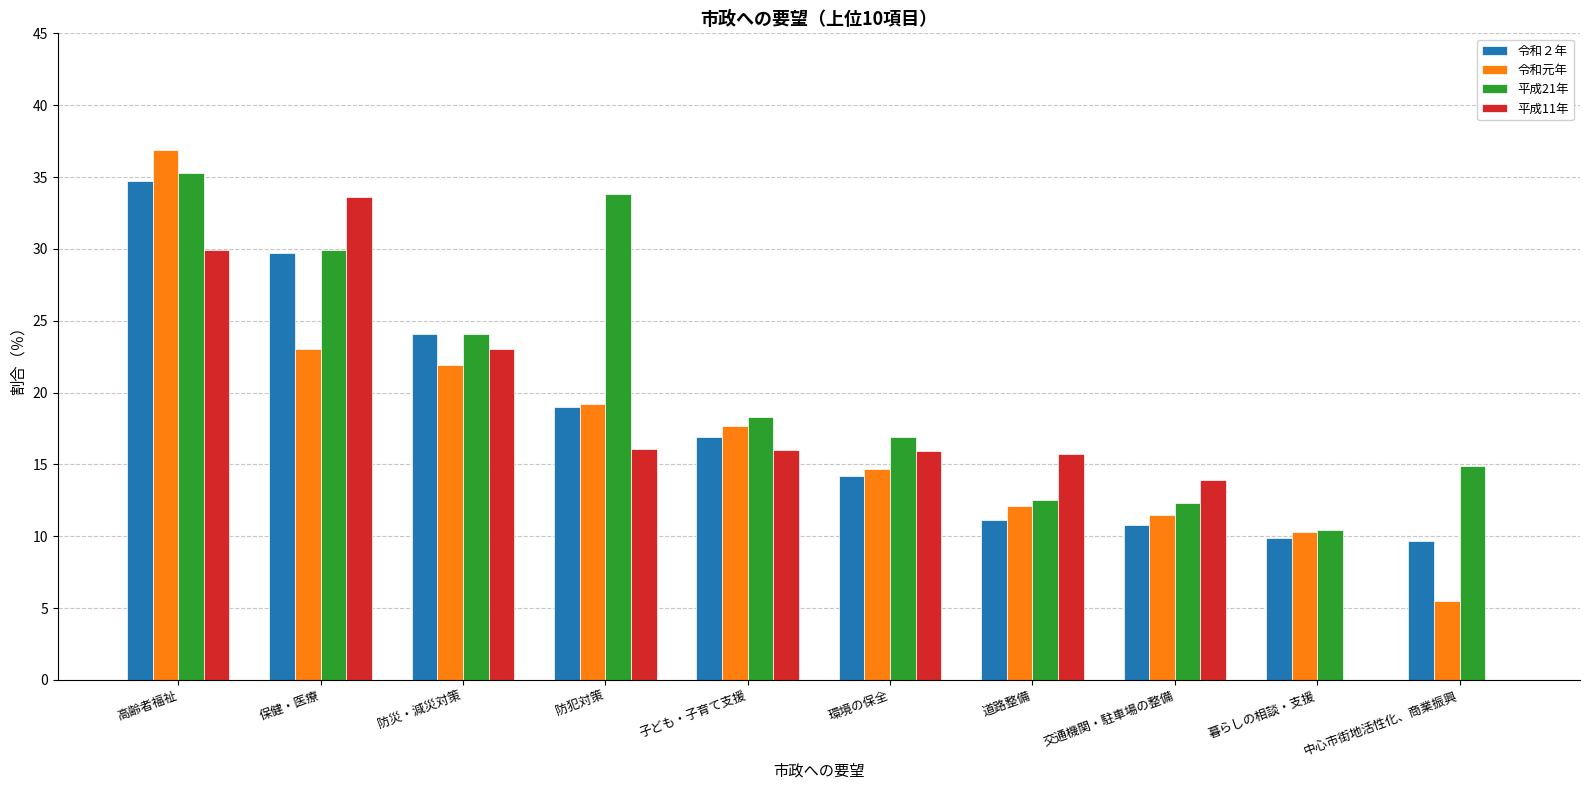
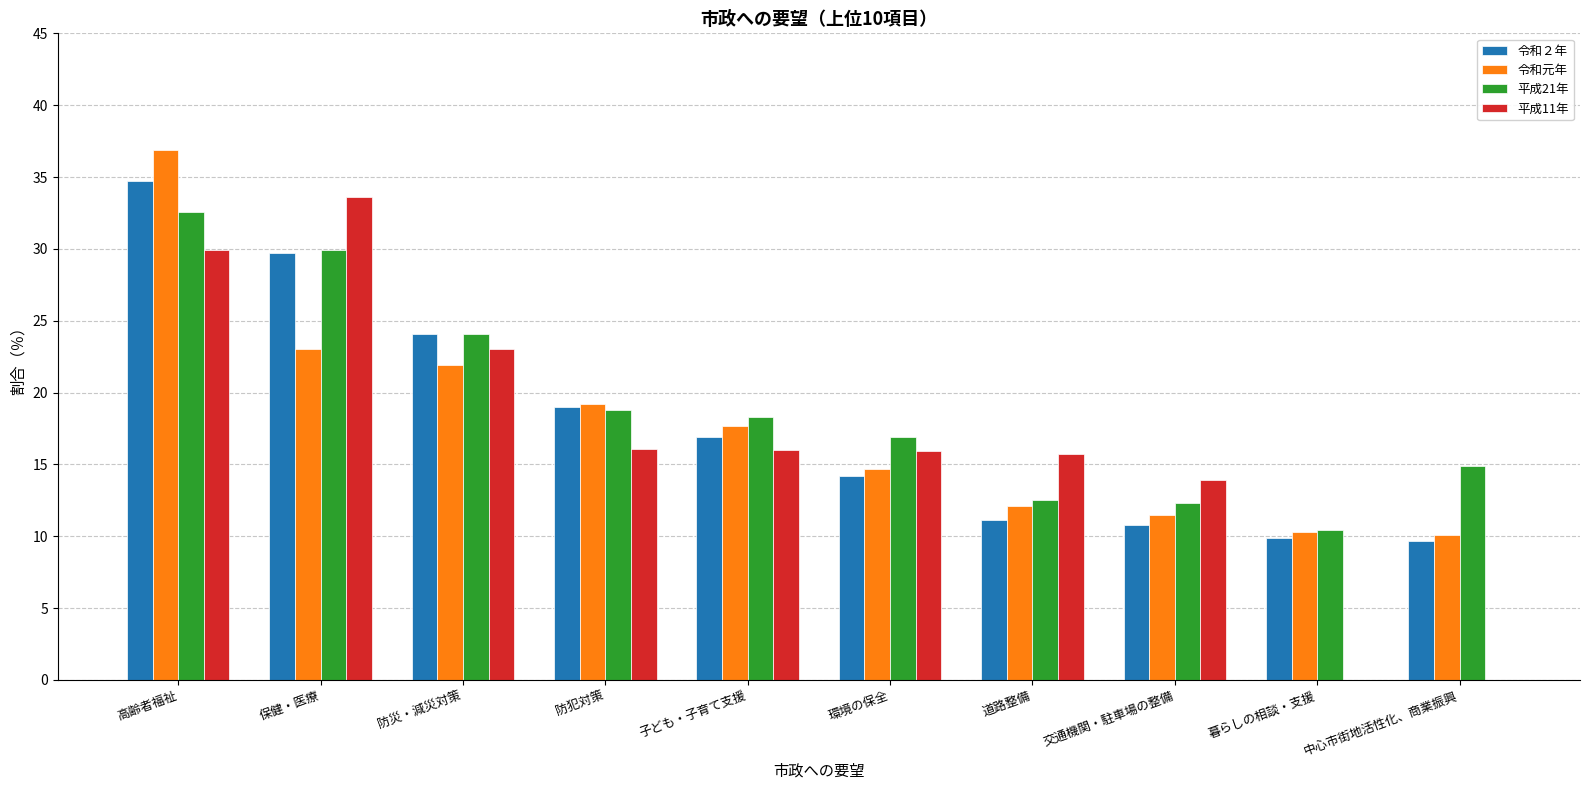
  {
    "令和２年": {
      "高齢者福祉": 34.7,
      "保健・医療": 29.7,
      "防災・減災対策": 24.1,
      "防犯対策": 19.0,
      "子ども・子育て支援": 16.9,
      "環境の保全": 14.2,
      "道路整備": 11.1,
      "交通機関・駐車場の整備": 10.8,
      "暮らしの相談・支援": 9.9,
      "中心市街地活性化、商業振興": 9.7
    },
    "令和元年": {
      "高齢者福祉": 36.9,
      "保健・医療": 23.0,
      "防災・減災対策": 21.9,
      "防犯対策": 19.2,
      "子ども・子育て支援": 17.7,
      "環境の保全": 14.7,
      "道路整備": 12.1,
      "交通機関・駐車場の整備": 11.5,
      "暮らしの相談・支援": 10.3,
-     "中心市街地活性化、商業振興": 5.5
+     "中心市街地活性化、商業振興": 10.1
    },
    "平成21年": {
-     "高齢者福祉": 35.3,
+     "高齢者福祉": 32.6,
      "保健・医療": 29.9,
      "防災・減災対策": 24.1,
-     "防犯対策": 33.8,
+     "防犯対策": 18.8,
      "子ども・子育て支援": 18.3,
      "環境の保全": 16.9,
      "道路整備": 12.5,
      "交通機関・駐車場の整備": 12.3,
      "暮らしの相談・支援": 10.4,
      "中心市街地活性化、商業振興": 14.9
    },
    "平成11年": {
      "高齢者福祉": 29.9,
      "保健・医療": 33.6,
      "防災・減災対策": 23.0,
      "防犯対策": 16.1,
      "子ども・子育て支援": 16.0,
      "環境の保全": 15.9,
      "道路整備": 15.7,
      "交通機関・駐車場の整備": 13.9,
      "暮らしの相談・支援": 0.0,
      "中心市街地活性化、商業振興": 0.0
    }
  }
